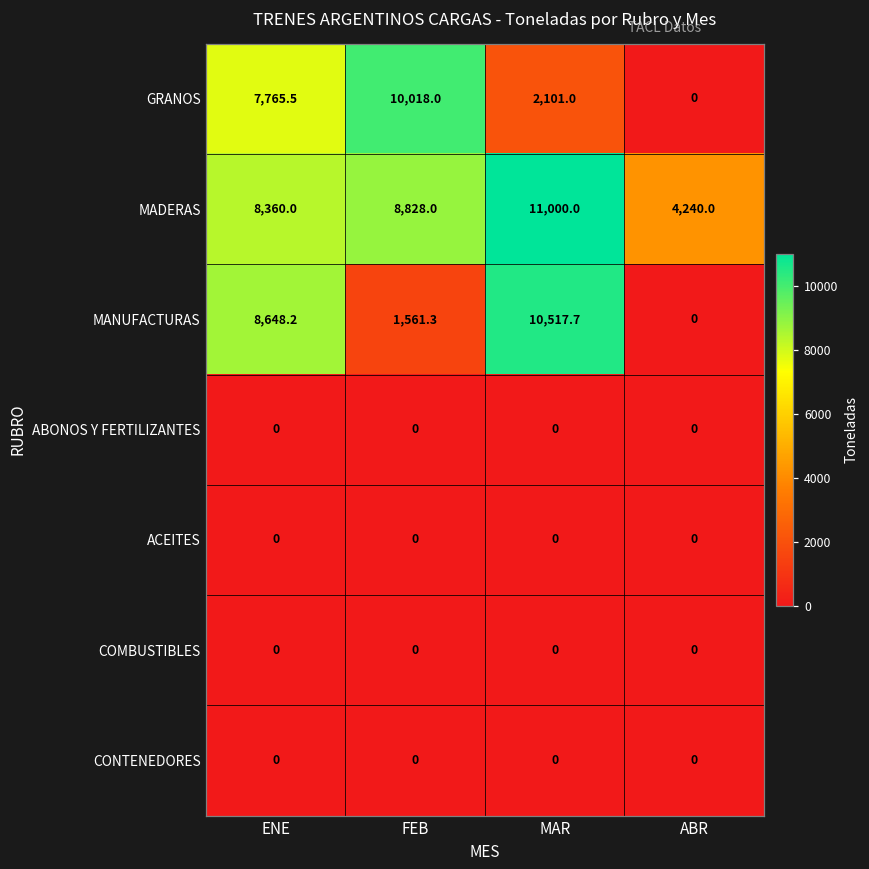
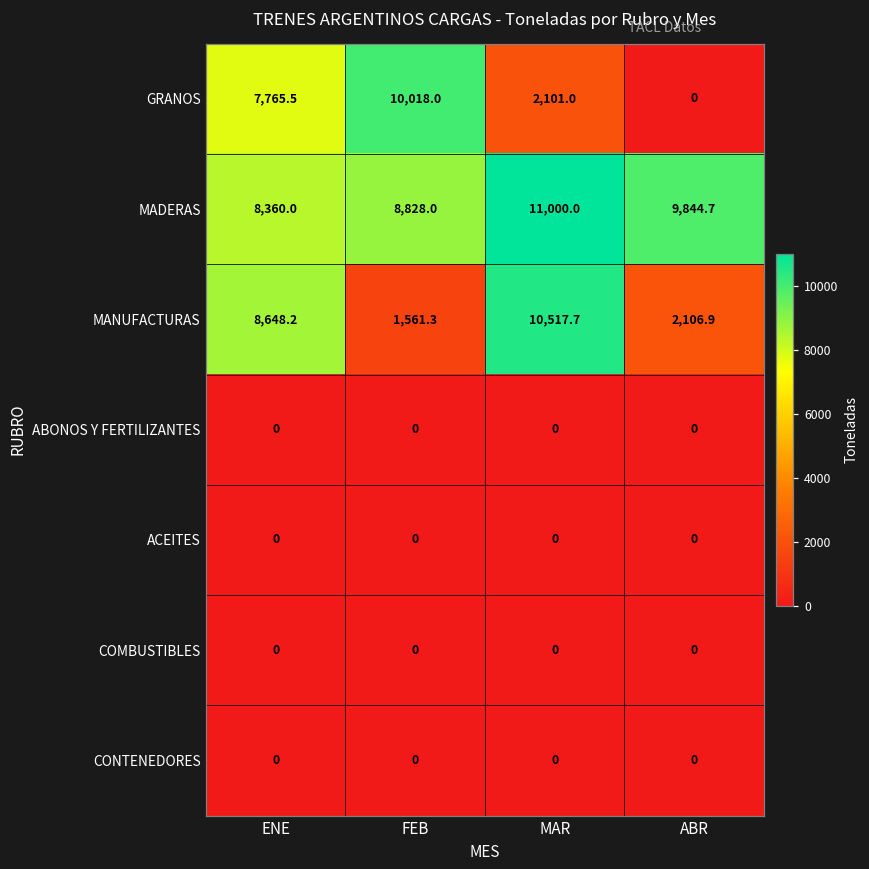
  {
    "GRANOS": {
      "ENE": "7,765.5",
      "FEB": "10,018.0",
      "MAR": "2,101.0",
      "ABR": "0"
    },
    "MADERAS": {
      "ENE": "8,360.0",
      "FEB": "8,828.0",
      "MAR": "11,000.0",
-     "ABR": "4,240.0"
+     "ABR": "9,844.7"
    },
    "MANUFACTURAS": {
      "ENE": "8,648.2",
      "FEB": "1,561.3",
      "MAR": "10,517.7",
-     "ABR": "0"
+     "ABR": "2,106.9"
    },
    "ABONOS Y FERTILIZANTES": {
      "ENE": "0",
      "FEB": "0",
      "MAR": "0",
      "ABR": "0"
    },
    "ACEITES": {
      "ENE": "0",
      "FEB": "0",
      "MAR": "0",
      "ABR": "0"
    },
    "COMBUSTIBLES": {
      "ENE": "0",
      "FEB": "0",
      "MAR": "0",
      "ABR": "0"
    },
    "CONTENEDORES": {
      "ENE": "0",
      "FEB": "0",
      "MAR": "0",
      "ABR": "0"
    }
  }
